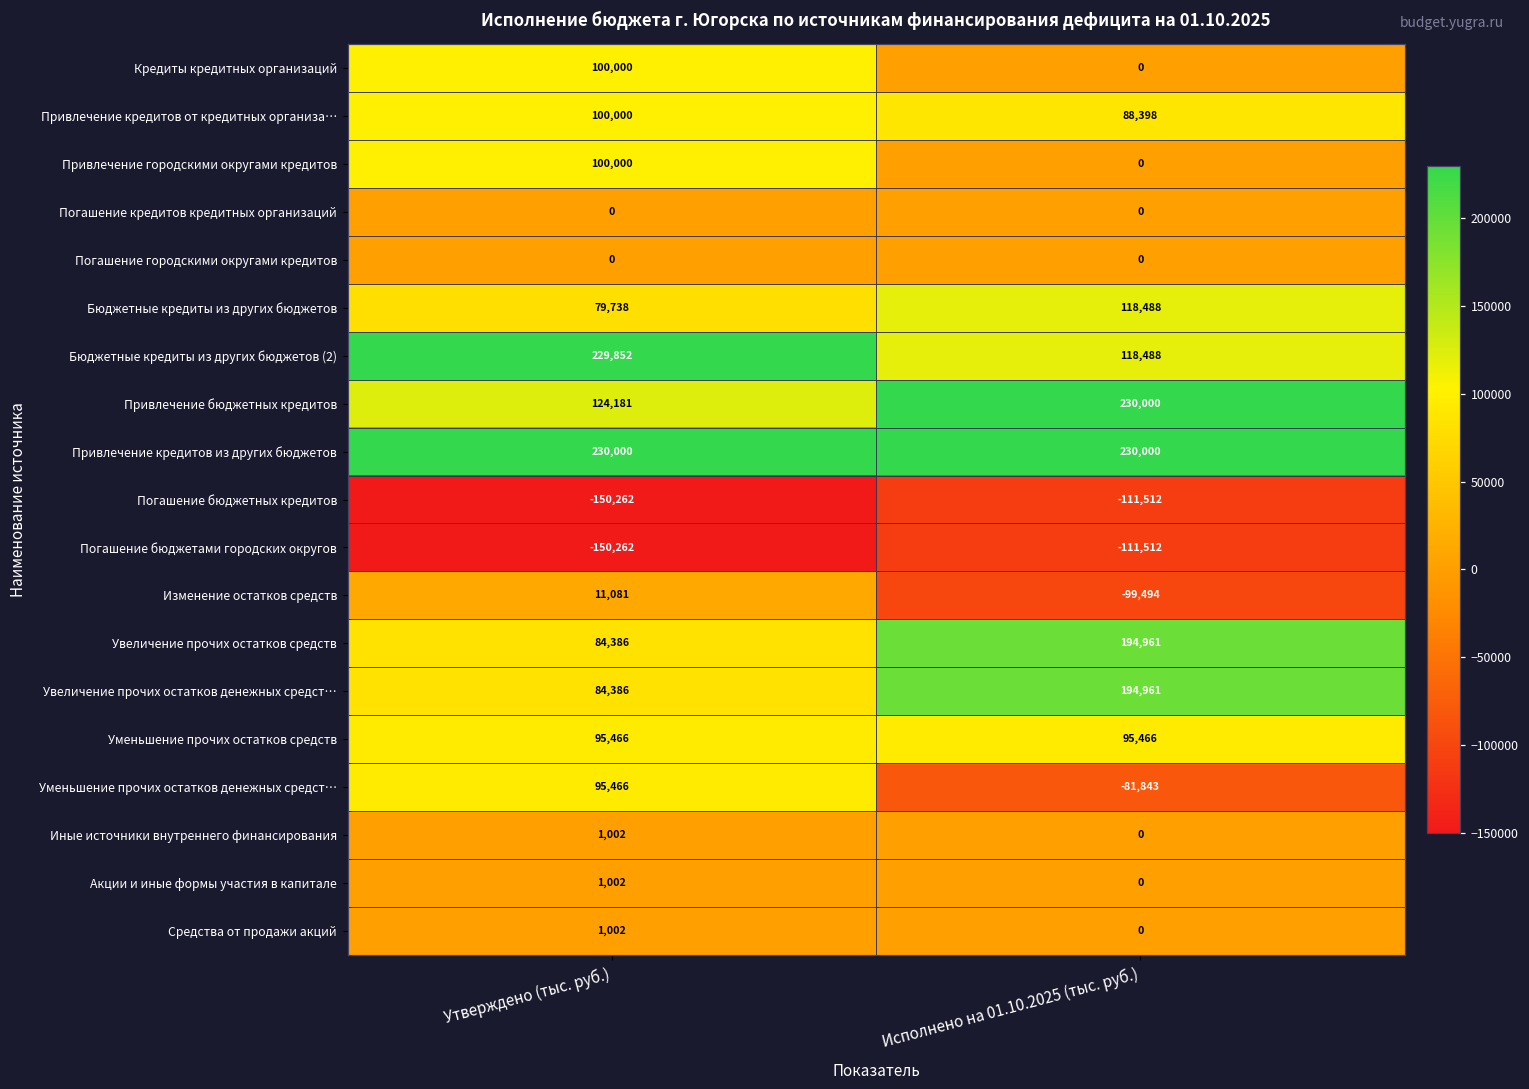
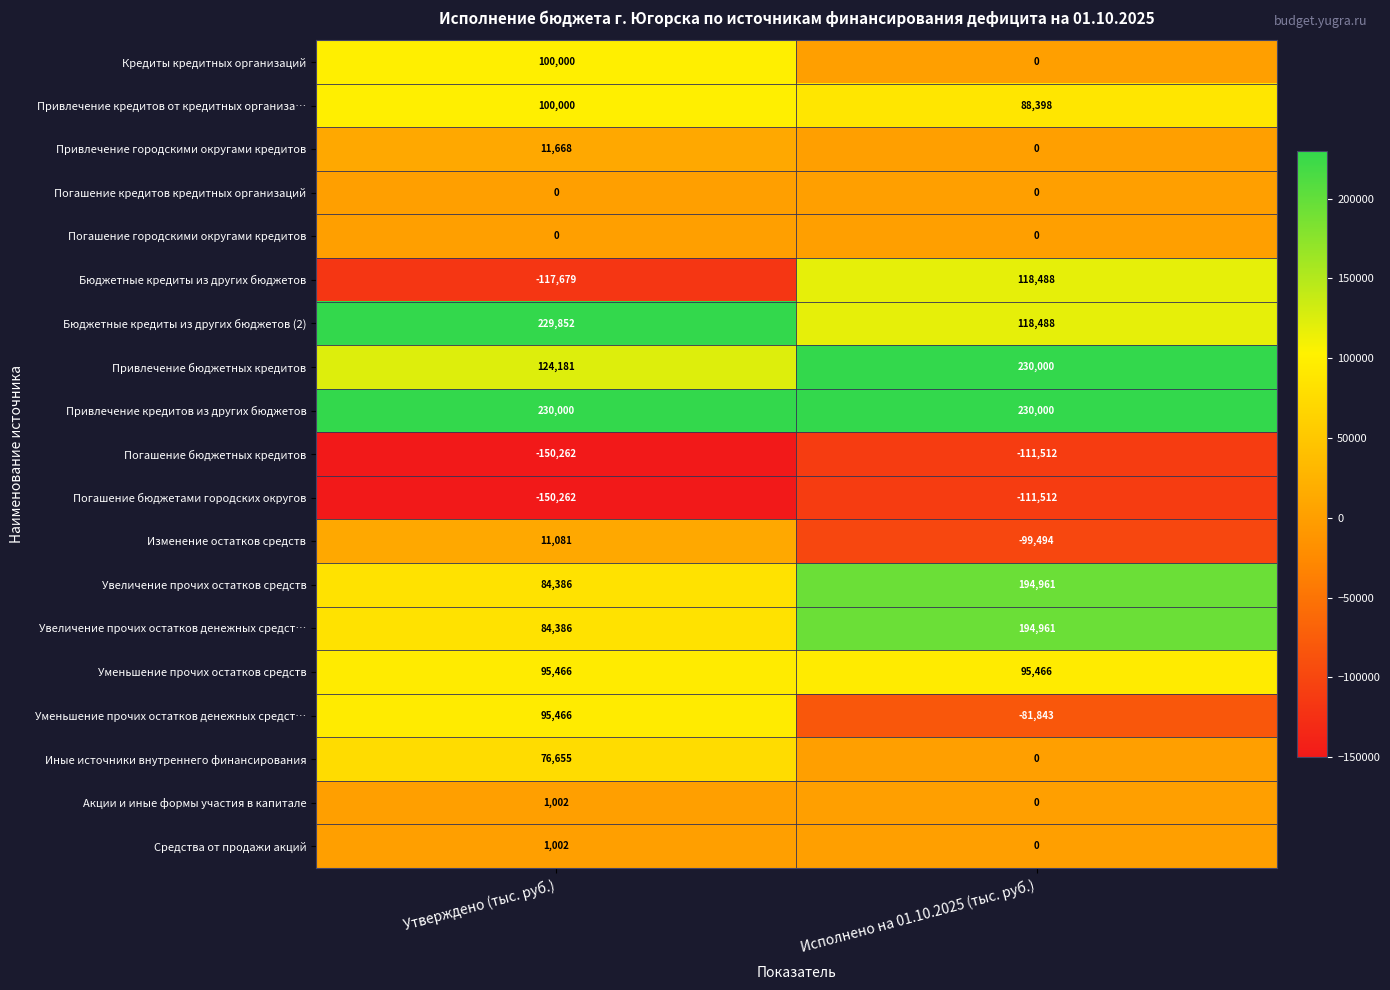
  {
    "Кредиты кредитных организаций": {
      "Утверждено (тыс. руб.)": "100,000",
      "Исполнено на 01.10.2025 (тыс. руб.)": "0"
    },
    "Привлечение кредитов от кредитных организа…": {
      "Утверждено (тыс. руб.)": "100,000",
      "Исполнено на 01.10.2025 (тыс. руб.)": "88,398"
    },
    "Привлечение городскими округами кредитов": {
-     "Утверждено (тыс. руб.)": "100,000",
+     "Утверждено (тыс. руб.)": "11,668",
      "Исполнено на 01.10.2025 (тыс. руб.)": "0"
    },
    "Погашение кредитов кредитных организаций": {
      "Утверждено (тыс. руб.)": "0",
      "Исполнено на 01.10.2025 (тыс. руб.)": "0"
    },
    "Погашение городскими округами кредитов": {
      "Утверждено (тыс. руб.)": "0",
      "Исполнено на 01.10.2025 (тыс. руб.)": "0"
    },
    "Бюджетные кредиты из других бюджетов": {
-     "Утверждено (тыс. руб.)": "79,738",
+     "Утверждено (тыс. руб.)": "-117,679",
      "Исполнено на 01.10.2025 (тыс. руб.)": "118,488"
    },
    "Бюджетные кредиты из других бюджетов (2)": {
      "Утверждено (тыс. руб.)": "229,852",
      "Исполнено на 01.10.2025 (тыс. руб.)": "118,488"
    },
    "Привлечение бюджетных кредитов": {
      "Утверждено (тыс. руб.)": "124,181",
      "Исполнено на 01.10.2025 (тыс. руб.)": "230,000"
    },
    "Привлечение кредитов из других бюджетов": {
      "Утверждено (тыс. руб.)": "230,000",
      "Исполнено на 01.10.2025 (тыс. руб.)": "230,000"
    },
    "Погашение бюджетных кредитов": {
      "Утверждено (тыс. руб.)": "-150,262",
      "Исполнено на 01.10.2025 (тыс. руб.)": "-111,512"
    },
    "Погашение бюджетами городских округов": {
      "Утверждено (тыс. руб.)": "-150,262",
      "Исполнено на 01.10.2025 (тыс. руб.)": "-111,512"
    },
    "Изменение остатков средств": {
      "Утверждено (тыс. руб.)": "11,081",
      "Исполнено на 01.10.2025 (тыс. руб.)": "-99,494"
    },
    "Увеличение прочих остатков средств": {
      "Утверждено (тыс. руб.)": "84,386",
      "Исполнено на 01.10.2025 (тыс. руб.)": "194,961"
    },
    "Увеличение прочих остатков денежных средст…": {
      "Утверждено (тыс. руб.)": "84,386",
      "Исполнено на 01.10.2025 (тыс. руб.)": "194,961"
    },
    "Уменьшение прочих остатков средств": {
      "Утверждено (тыс. руб.)": "95,466",
      "Исполнено на 01.10.2025 (тыс. руб.)": "95,466"
    },
    "Уменьшение прочих остатков денежных средст…": {
      "Утверждено (тыс. руб.)": "95,466",
      "Исполнено на 01.10.2025 (тыс. руб.)": "-81,843"
    },
    "Иные источники внутреннего финансирования": {
-     "Утверждено (тыс. руб.)": "1,002",
+     "Утверждено (тыс. руб.)": "76,655",
      "Исполнено на 01.10.2025 (тыс. руб.)": "0"
    },
    "Акции и иные формы участия в капитале": {
      "Утверждено (тыс. руб.)": "1,002",
      "Исполнено на 01.10.2025 (тыс. руб.)": "0"
    },
    "Средства от продажи акций": {
      "Утверждено (тыс. руб.)": "1,002",
      "Исполнено на 01.10.2025 (тыс. руб.)": "0"
    }
  }
